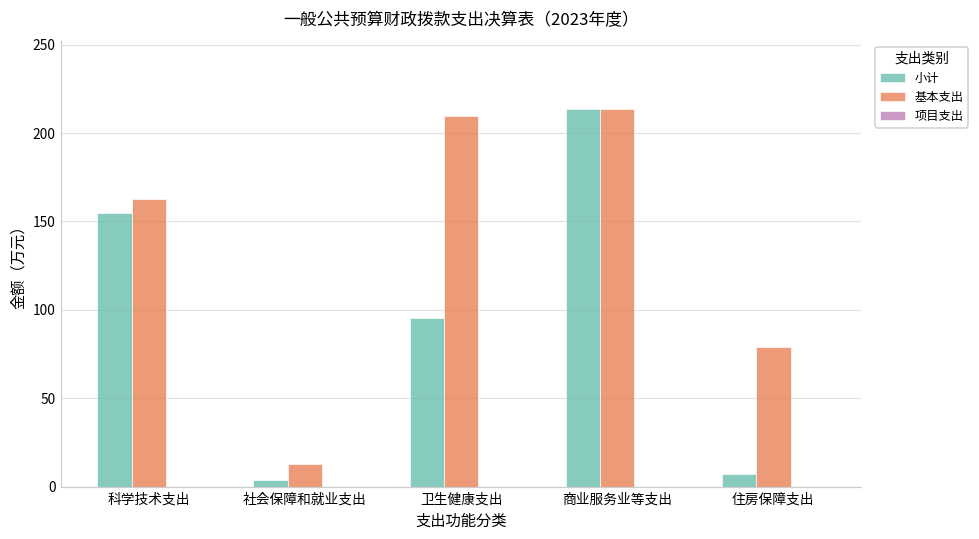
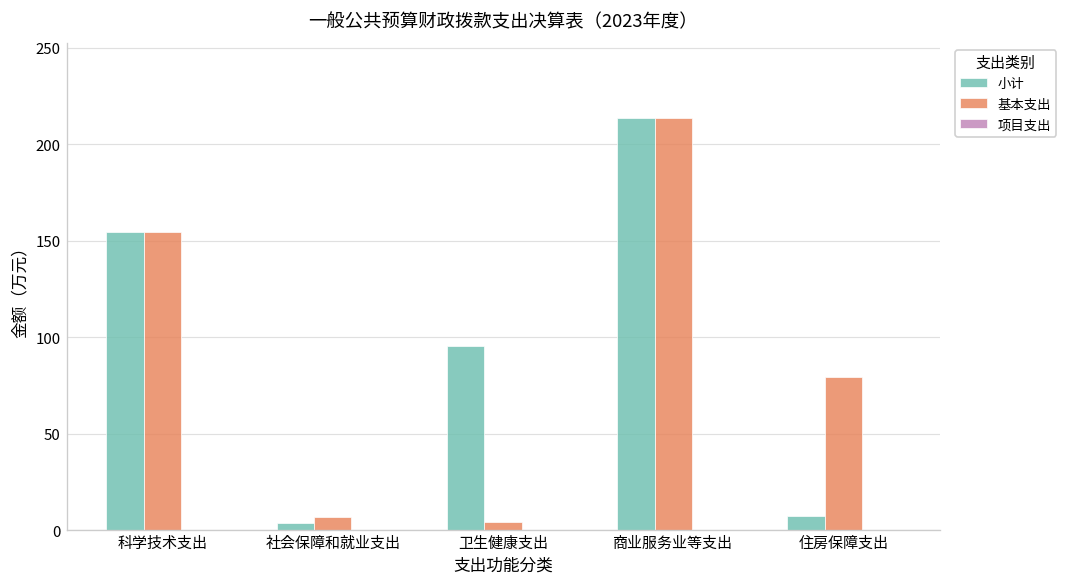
  {
    "小计": {
      "科学技术支出": 155,
      "社会保障和就业支出": 4,
      "卫生健康支出": 95,
      "商业服务业等支出": 214,
      "住房保障支出": 7
    },
    "基本支出": {
-     "科学技术支出": 162,
-     "社会保障和就业支出": 13,
-     "卫生健康支出": 210,
+     "科学技术支出": 155,
+     "社会保障和就业支出": 7,
+     "卫生健康支出": 4,
      "商业服务业等支出": 214,
      "住房保障支出": 79
    },
    "项目支出": {
      "科学技术支出": 0,
      "社会保障和就业支出": 0,
      "卫生健康支出": 0,
      "商业服务业等支出": 0,
      "住房保障支出": 0
    }
  }
